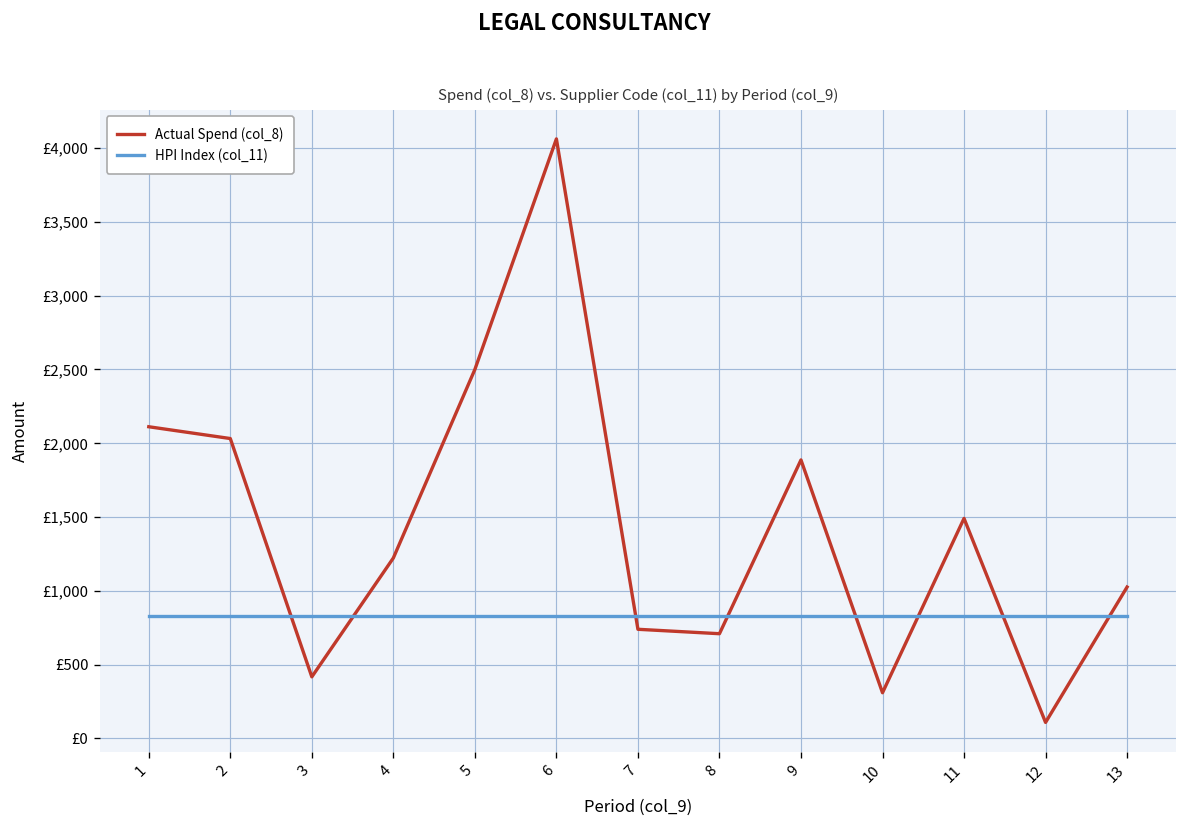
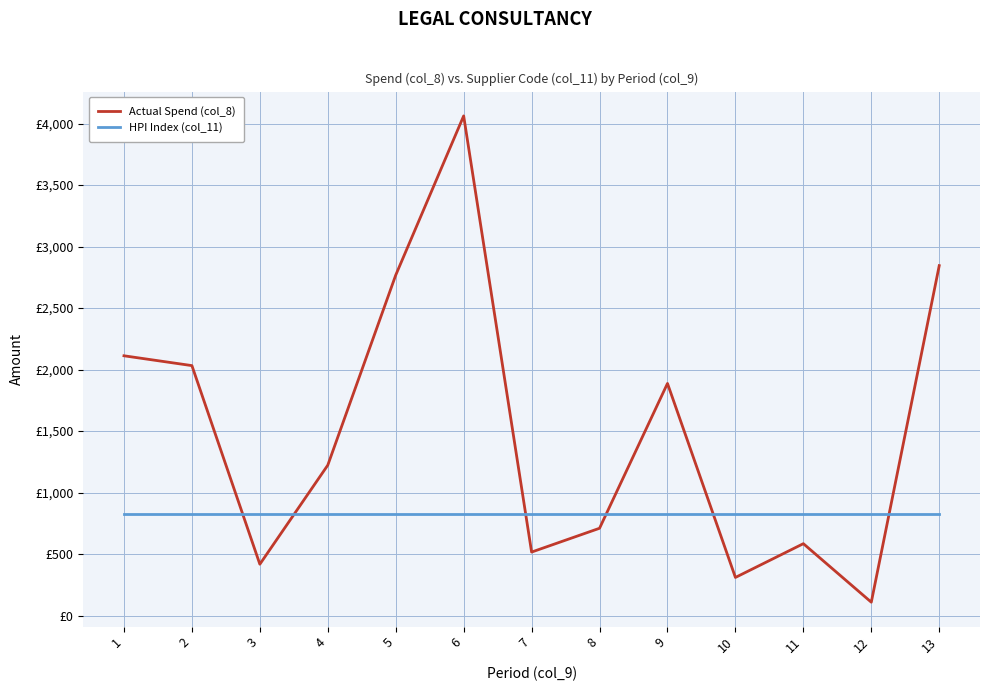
  {
    "Actual Spend (col_8)": {
      "1": "£2,110",
      "2": "£2,030",
      "3": "£420",
      "4": "£1,220",
-     "5": "£2,500",
+     "5": "£2,770",
      "6": "£4,060",
-     "7": "£740",
+     "7": "£520",
      "8": "£710",
      "9": "£1,890",
      "10": "£310",
-     "11": "£1,490",
+     "11": "£580",
      "12": "£110",
-     "13": "£1,030"
+     "13": "£2,840"
    },
    "HPI Index (col_11)": {
      "1": "£830",
      "2": "£830",
      "3": "£830",
      "4": "£830",
      "5": "£830",
      "6": "£830",
      "7": "£830",
      "8": "£830",
      "9": "£830",
      "10": "£830",
      "11": "£830",
      "12": "£830",
      "13": "£830"
    }
  }
